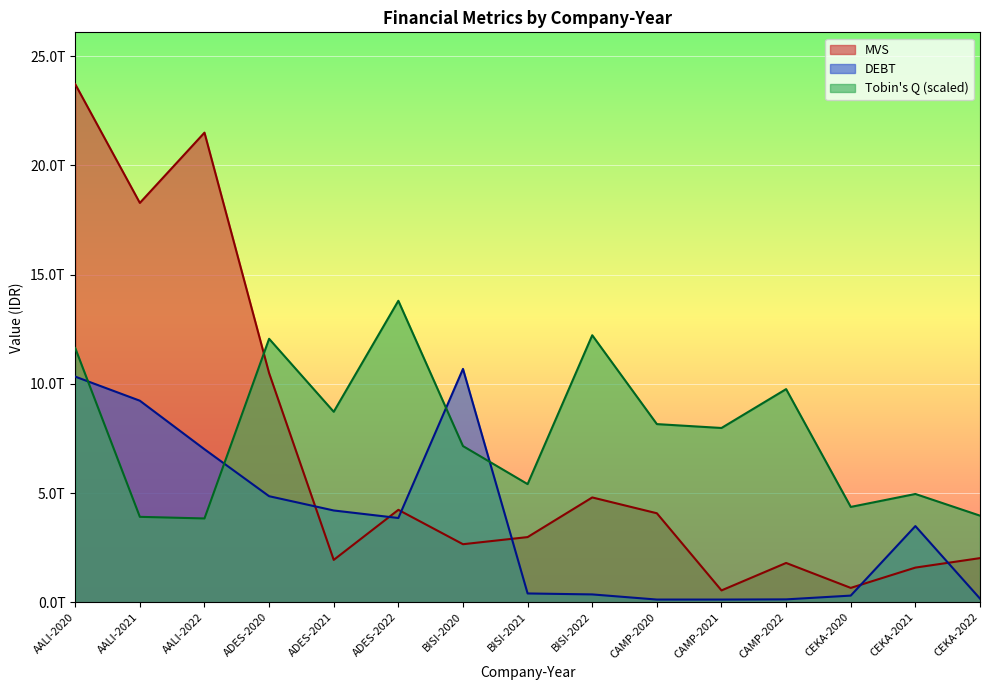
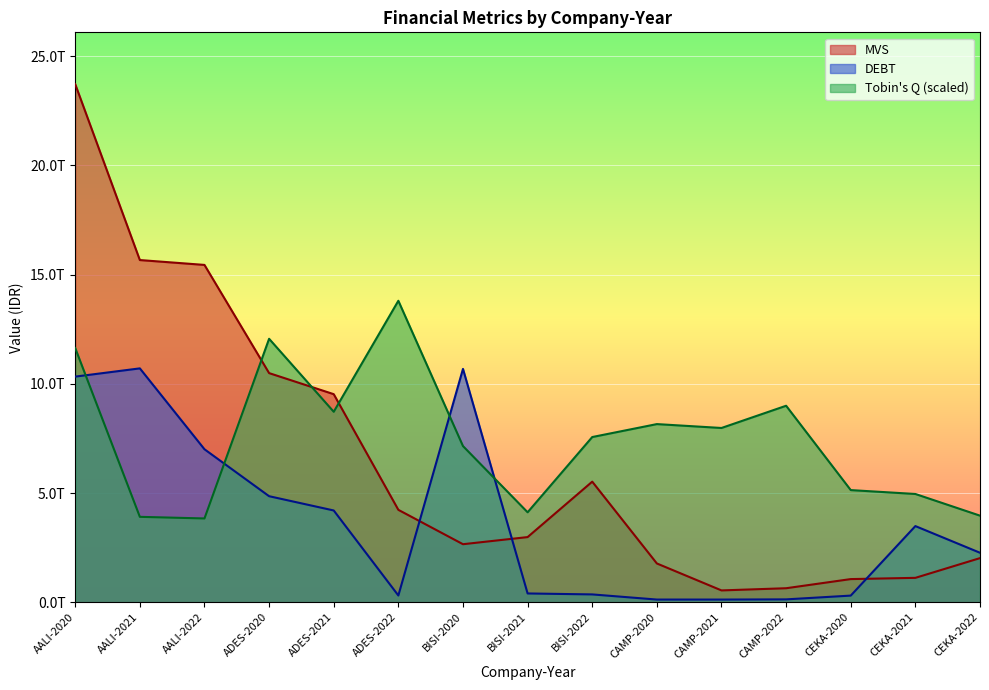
  {
    "MVS": {
      "AALI-2020": "23.7T",
-     "AALI-2021": "18.3T",
-     "AALI-2022": "21.5T",
+     "AALI-2021": "15.7T",
+     "AALI-2022": "15.4T",
      "ADES-2020": "10.5T",
-     "ADES-2021": "1.9T",
+     "ADES-2021": "9.5T",
      "ADES-2022": "4.2T",
      "BISI-2020": "2.7T",
      "BISI-2021": "3.0T",
-     "BISI-2022": "4.8T",
-     "CAMP-2020": "4.1T",
+     "BISI-2022": "5.5T",
+     "CAMP-2020": "1.8T",
      "CAMP-2021": "0.5T",
-     "CAMP-2022": "1.8T",
-     "CEKA-2020": "0.7T",
-     "CEKA-2021": "1.6T",
+     "CAMP-2022": "0.6T",
+     "CEKA-2020": "1.1T",
+     "CEKA-2021": "1.1T",
      "CEKA-2022": "2.0T"
    },
    "DEBT": {
      "AALI-2020": "10.3T",
-     "AALI-2021": "9.2T",
+     "AALI-2021": "10.7T",
      "AALI-2022": "7.0T",
      "ADES-2020": "4.9T",
      "ADES-2021": "4.2T",
-     "ADES-2022": "3.9T",
+     "ADES-2022": "0.3T",
      "BISI-2020": "10.7T",
      "BISI-2021": "0.4T",
      "BISI-2022": "0.4T",
      "CAMP-2020": "0.1T",
      "CAMP-2021": "0.1T",
      "CAMP-2022": "0.1T",
      "CEKA-2020": "0.3T",
      "CEKA-2021": "3.5T",
-     "CEKA-2022": "0.2T"
+     "CEKA-2022": "2.3T"
    },
    "Tobin's Q (scaled)": {
      "AALI-2020": "11.6T",
      "AALI-2021": "3.9T",
      "AALI-2022": "3.8T",
      "ADES-2020": "12.1T",
      "ADES-2021": "8.7T",
      "ADES-2022": "13.8T",
      "BISI-2020": "7.2T",
-     "BISI-2021": "5.4T",
-     "BISI-2022": "12.2T",
+     "BISI-2021": "4.1T",
+     "BISI-2022": "7.6T",
      "CAMP-2020": "8.2T",
      "CAMP-2021": "8.0T",
-     "CAMP-2022": "9.8T",
-     "CEKA-2020": "4.4T",
+     "CAMP-2022": "9.0T",
+     "CEKA-2020": "5.1T",
      "CEKA-2021": "5.0T",
      "CEKA-2022": "4.0T"
    }
  }
